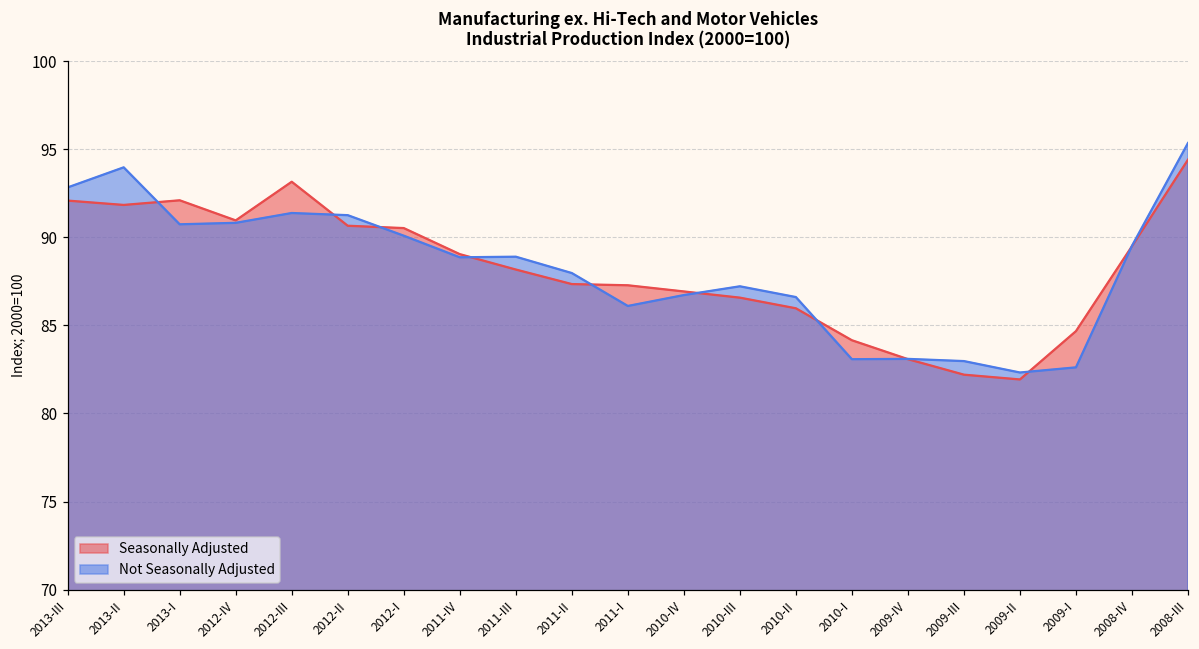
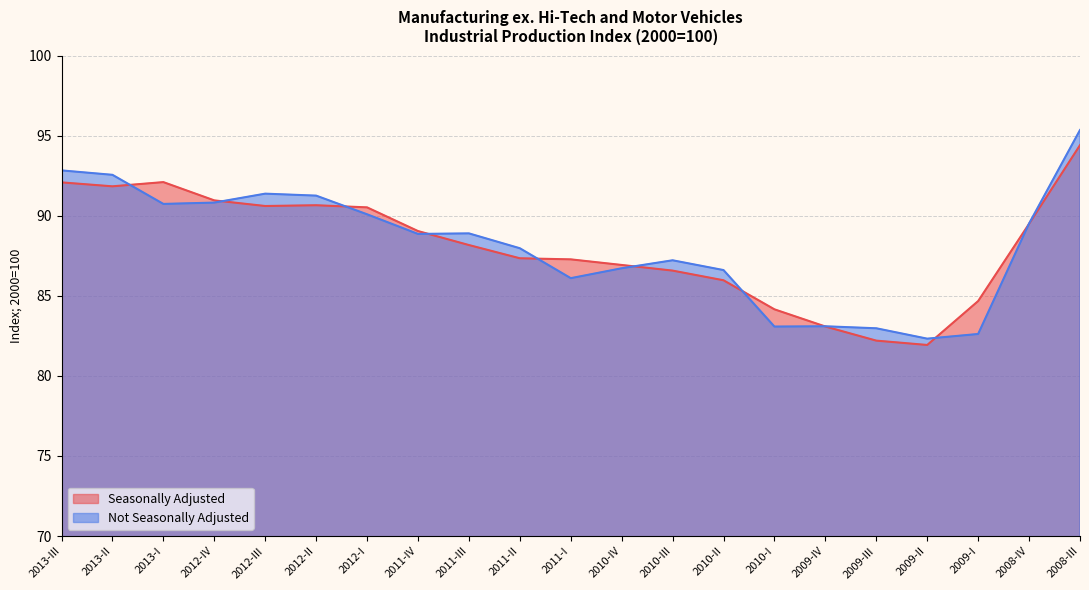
  {
    "Seasonally Adjusted": {
      "2013-III": 92.1,
      "2013-II": 91.8,
      "2013-I": 92.1,
-     "2012-III": 93.2,
+     "2012-III": 90.6,
      "2012-II": 90.7,
      "2012-I": 90.5,
      "2011-IV": 89.0,
      "2011-III": 88.2,
      "2011-II": 87.3,
      "2011-I": 87.3,
      "2010-IV": 86.9,
      "2010-III": 86.6,
      "2010-II": 86.0,
      "2010-I": 84.2,
      "2009-III": 82.2,
      "2009-II": 81.9,
      "2009-I": 84.7,
      "2008-III": 94.4
    },
    "Not Seasonally Adjusted": {
      "2013-III": 92.8,
-     "2013-II": 94.0,
+     "2013-II": 92.6,
      "2013-I": 90.7,
      "2012-III": 91.4,
      "2012-II": 91.3,
      "2012-I": 90.1,
      "2011-IV": 88.9,
      "2011-III": 88.9,
      "2011-II": 88.0,
      "2011-I": 86.1,
      "2010-IV": 86.7,
      "2010-III": 87.2,
      "2010-II": 86.6,
      "2010-I": 83.1,
      "2009-III": 83.0,
      "2009-II": 82.3,
      "2009-I": 82.6,
      "2008-III": 95.4
    }
  }
